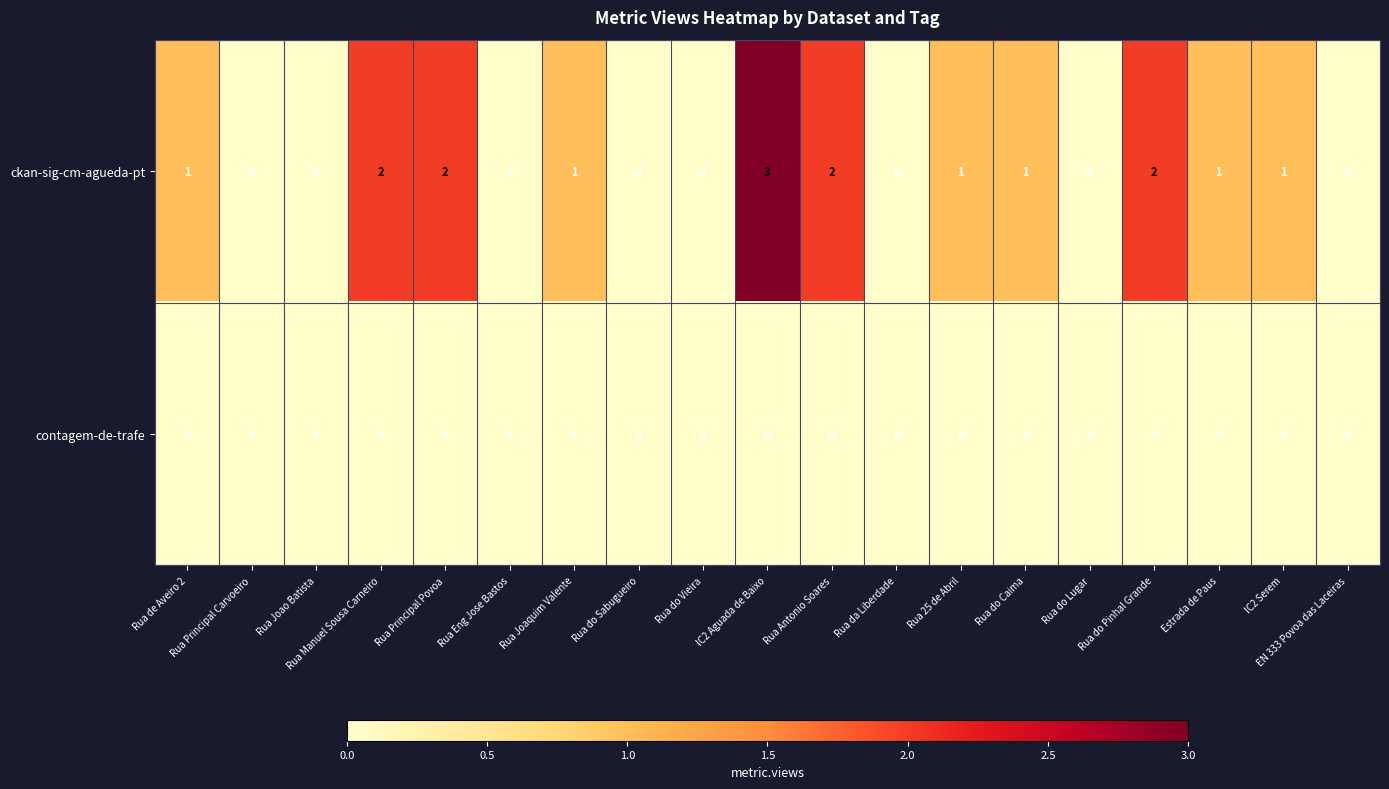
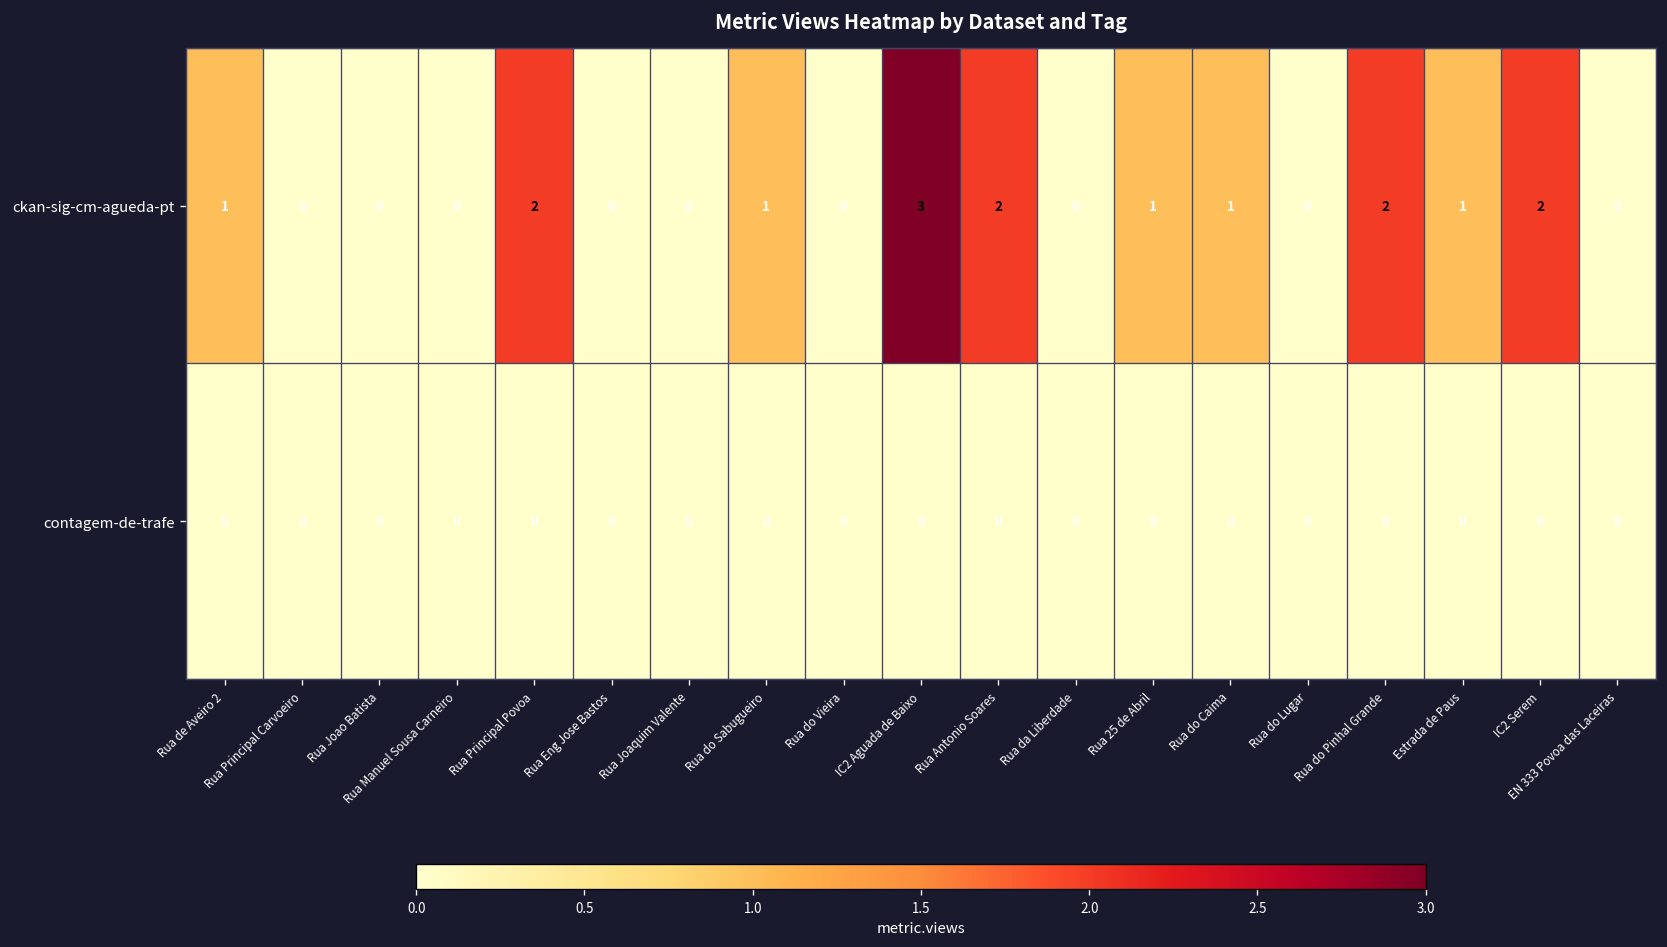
  {
    "ckan-sig-cm-agueda-pt": {
      "Rua de Aveiro 2": 1,
      "Rua Principal Carvoeiro": 0,
      "Rua Joao Batista": 0,
-     "Rua Manuel Sousa Carneiro": 2,
+     "Rua Manuel Sousa Carneiro": 0,
      "Rua Principal Povoa": 2,
      "Rua Eng Jose Bastos": 0,
-     "Rua Joaquim Valente": 1,
-     "Rua do Sabugueiro": 0,
+     "Rua Joaquim Valente": 0,
+     "Rua do Sabugueiro": 1,
      "Rua do Vieira": 0,
      "IC2 Aguada de Baixo": 3,
      "Rua Antonio Soares": 2,
      "Rua da Liberdade": 0,
      "Rua 25 de Abril": 1,
      "Rua do Caima": 1,
      "Rua do Lugar": 0,
      "Rua do Pinhal Grande": 2,
      "Estrada de Paus": 1,
-     "IC2 Serem": 1,
+     "IC2 Serem": 2,
      "EN 333 Povoa das Laceiras": 0
    },
    "contagem-de-trafe": {
      "Rua de Aveiro 2": 0,
      "Rua Principal Carvoeiro": 0,
      "Rua Joao Batista": 0,
      "Rua Manuel Sousa Carneiro": 0,
      "Rua Principal Povoa": 0,
      "Rua Eng Jose Bastos": 0,
      "Rua Joaquim Valente": 0,
      "Rua do Sabugueiro": 0,
      "Rua do Vieira": 0,
      "IC2 Aguada de Baixo": 0,
      "Rua Antonio Soares": 0,
      "Rua da Liberdade": 0,
      "Rua 25 de Abril": 0,
      "Rua do Caima": 0,
      "Rua do Lugar": 0,
      "Rua do Pinhal Grande": 0,
      "Estrada de Paus": 0,
      "IC2 Serem": 0,
      "EN 333 Povoa das Laceiras": 0
    }
  }
